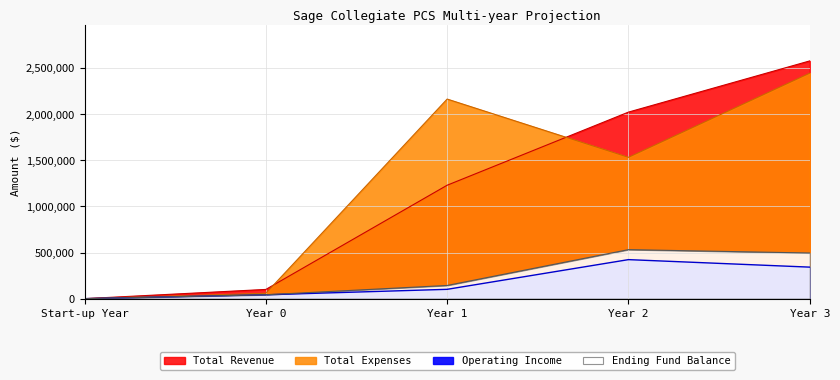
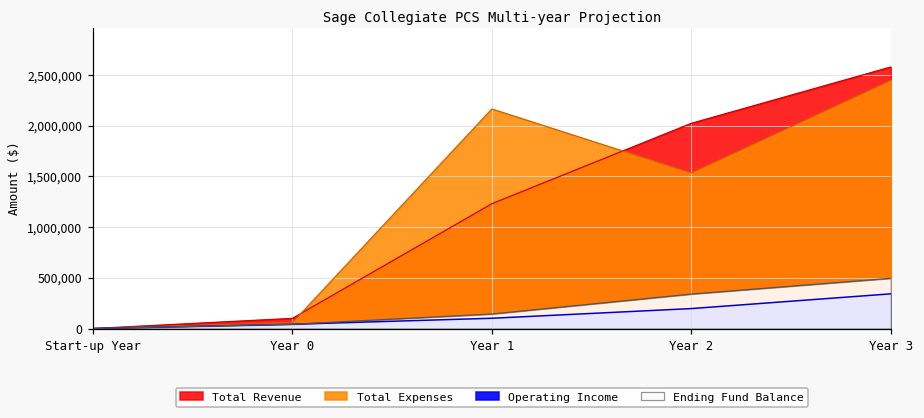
  {
    "Total Revenue": {
      "Year 0": "100,000",
      "Year 1": "1,200,000",
      "Year 2": "2,000,000",
      "Year 3": "2,600,000"
    },
    "Total Expenses": {
      "Year 1": "2,200,000",
      "Year 2": "1,500,000",
      "Year 3": "2,400,000"
    },
    "Operating Income": {
      "Year 1": "100,000",
-     "Year 2": "400,000",
+     "Year 2": "200,000",
      "Year 3": "300,000"
    },
    "Ending Fund Balance": {
      "Year 1": "100,000",
-     "Year 2": "500,000",
+     "Year 2": "300,000",
      "Year 3": "500,000"
    }
  }
